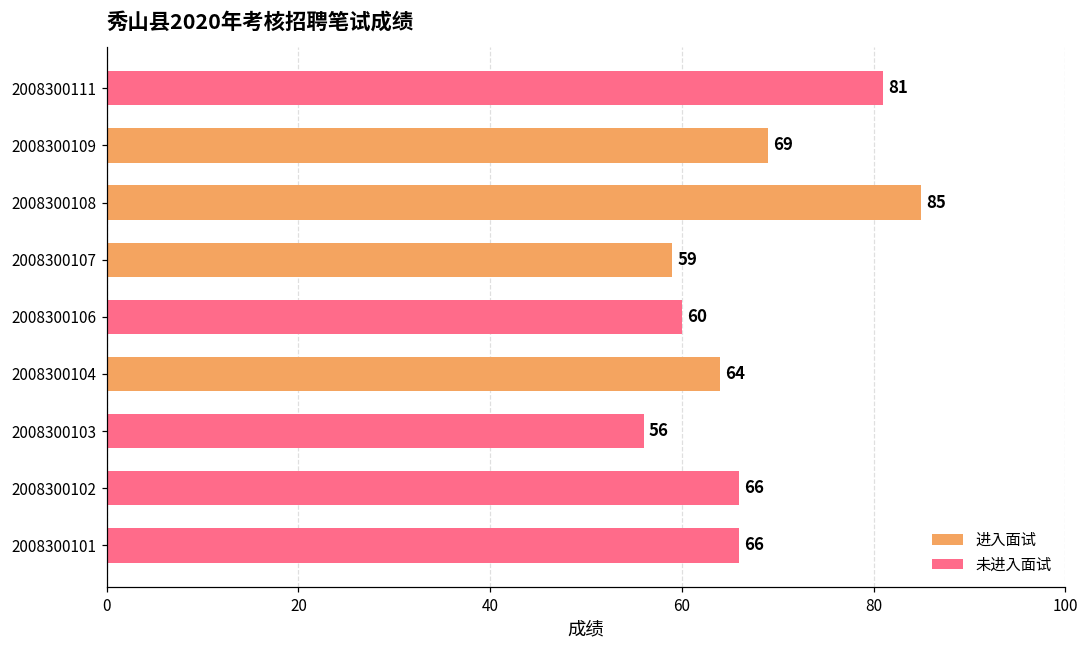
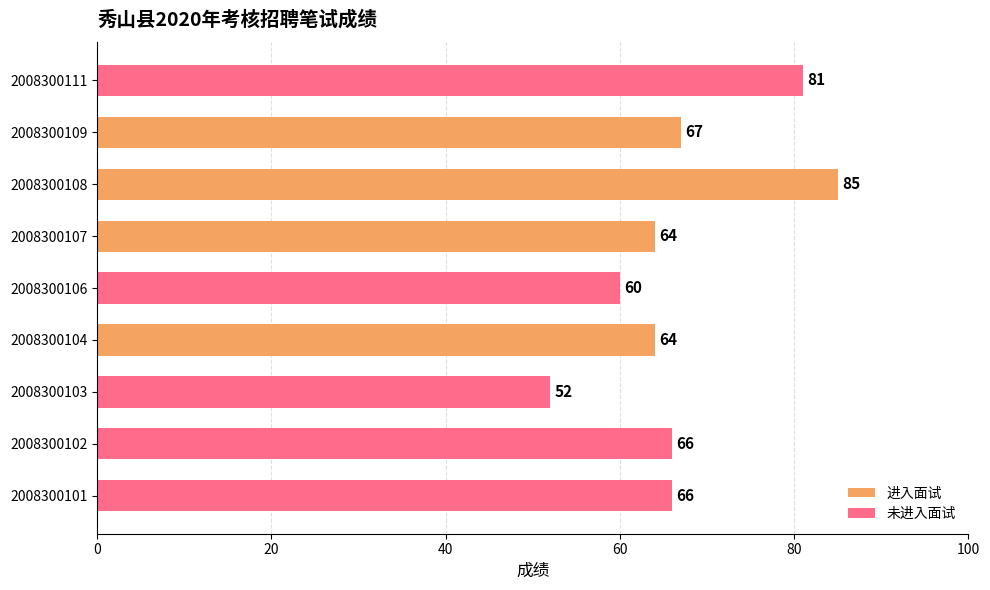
  {
    "2008300111": 81,
-   "2008300109": 69,
+   "2008300109": 67,
    "2008300108": 85,
-   "2008300107": 59,
+   "2008300107": 64,
    "2008300106": 60,
    "2008300104": 64,
-   "2008300103": 56,
+   "2008300103": 52,
    "2008300102": 66,
    "2008300101": 66
  }
